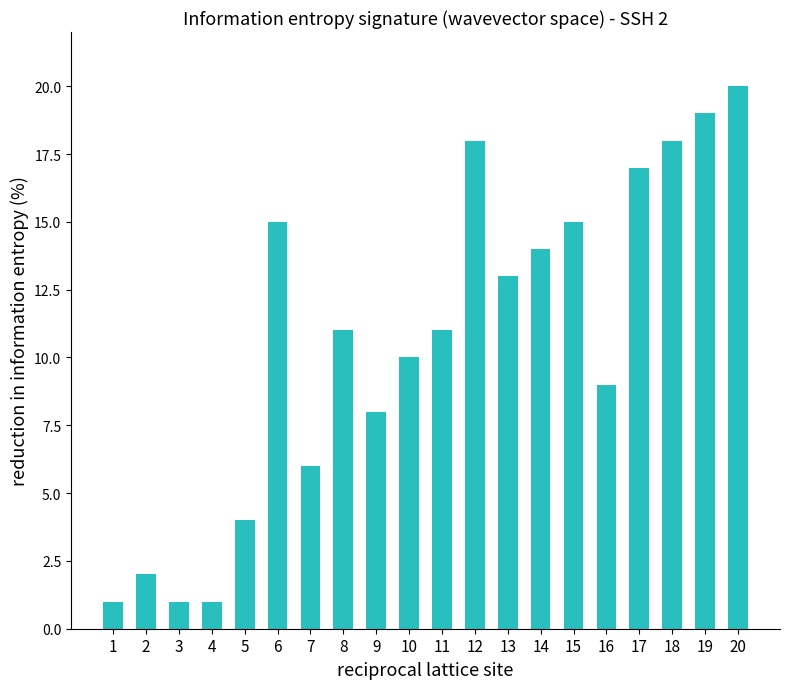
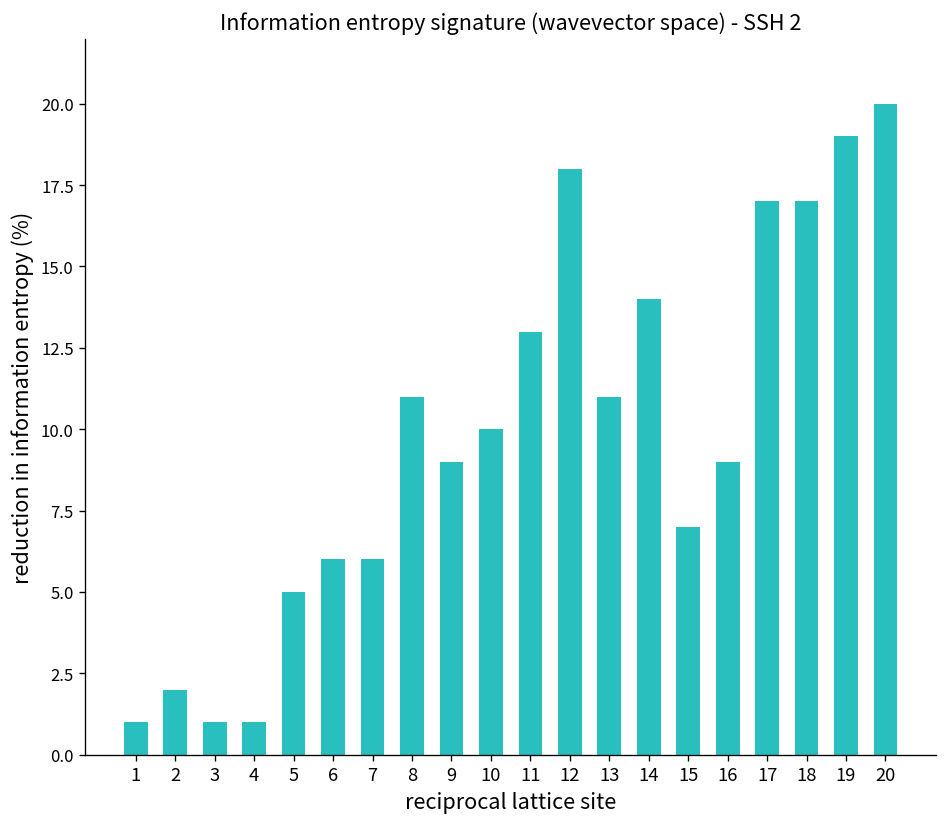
  {
    "1": 1,
    "2": 2,
    "3": 1,
    "4": 1,
-   "5": 4,
-   "6": 15,
+   "5": 5,
+   "6": 6,
    "7": 6,
    "8": 11,
-   "9": 8,
+   "9": 9,
    "10": 10,
-   "11": 11,
+   "11": 13,
    "12": 18,
-   "13": 13,
+   "13": 11,
    "14": 14,
-   "15": 15,
+   "15": 7,
    "16": 9,
    "17": 17,
-   "18": 18,
+   "18": 17,
    "19": 19,
    "20": 20
  }
